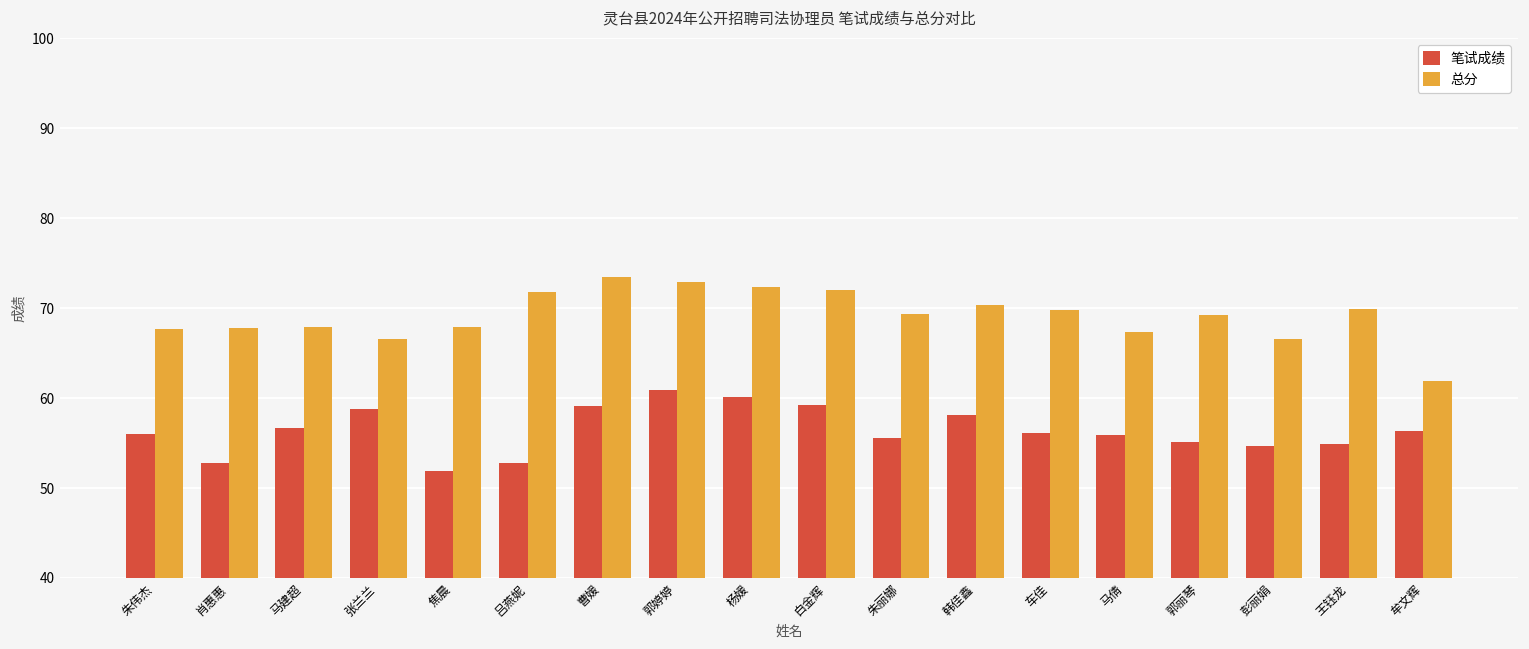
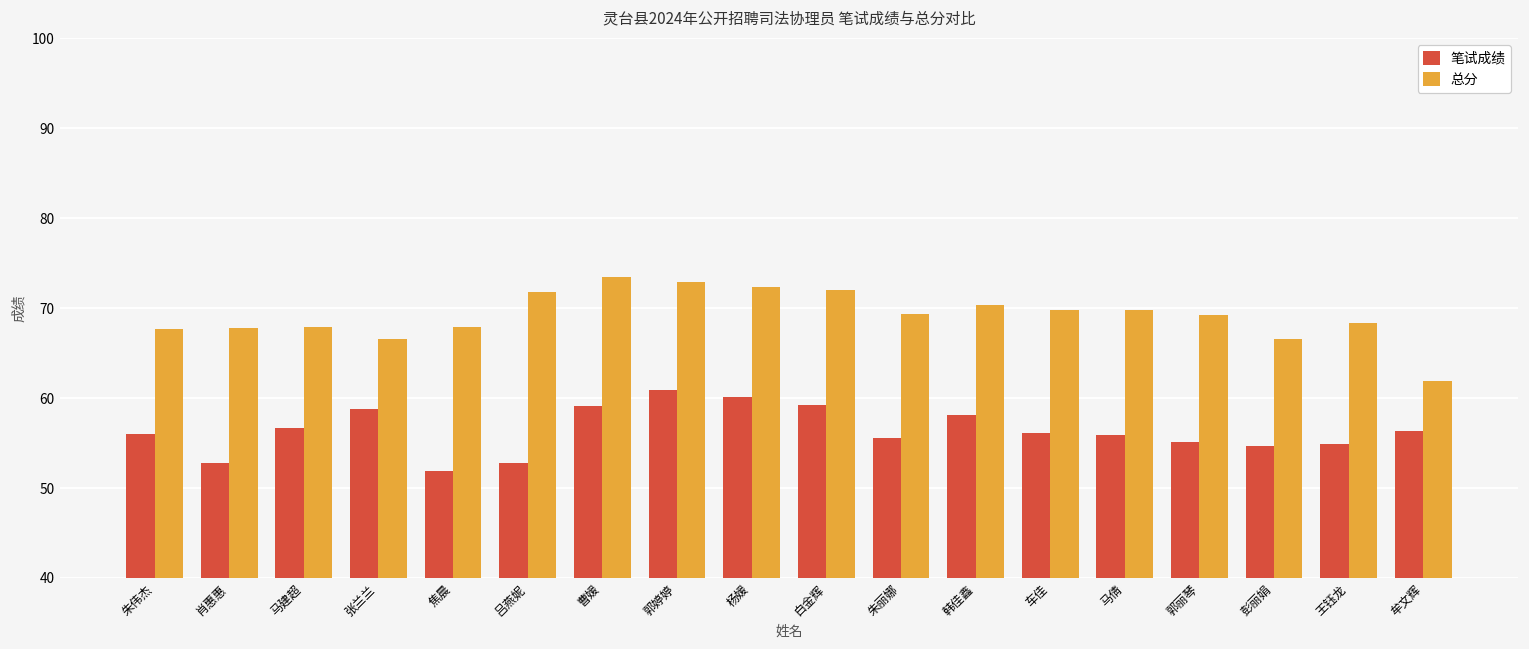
  {
    "笔试成绩": {
      "朱伟杰": 56,
      "肖惠惠": 53,
      "马建超": 57,
      "张兰兰": 59,
      "焦晨": 52,
      "吕燕妮": 53,
      "曹媛": 59,
      "郭婷婷": 61,
      "杨媛": 60,
      "白金辉": 59,
      "朱丽娜": 56,
      "韩佳鑫": 58,
      "车佳": 56,
      "马倩": 56,
      "郭丽琴": 55,
      "彭丽娟": 55,
      "王钰龙": 55,
      "牟文辉": 56
    },
    "总分": {
      "朱伟杰": 68,
      "肖惠惠": 68,
      "马建超": 68,
      "张兰兰": 67,
      "焦晨": 68,
      "吕燕妮": 72,
      "曹媛": 73,
      "郭婷婷": 73,
      "杨媛": 72,
      "白金辉": 72,
      "朱丽娜": 69,
      "韩佳鑫": 70,
      "车佳": 70,
-     "马倩": 67,
+     "马倩": 70,
      "郭丽琴": 69,
      "彭丽娟": 67,
-     "王钰龙": 70,
+     "王钰龙": 68,
      "牟文辉": 62
    }
  }
